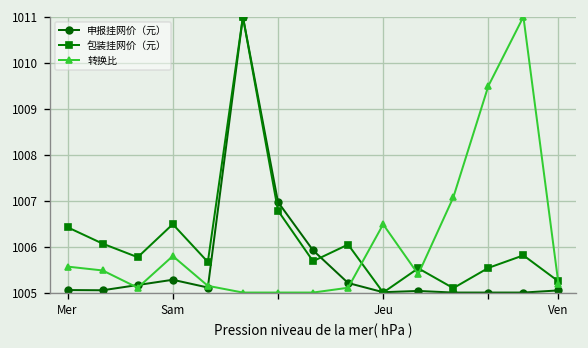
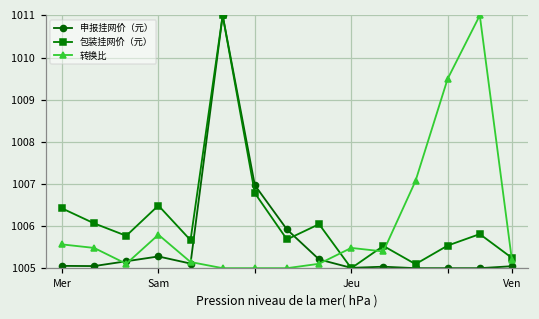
  {
    "转换比": {
      "Mer": 1005.6,
      "Sam": 1005.8,
-     "Jeu": 1006.5
+     "Jeu": 1005.5
    }
  }
